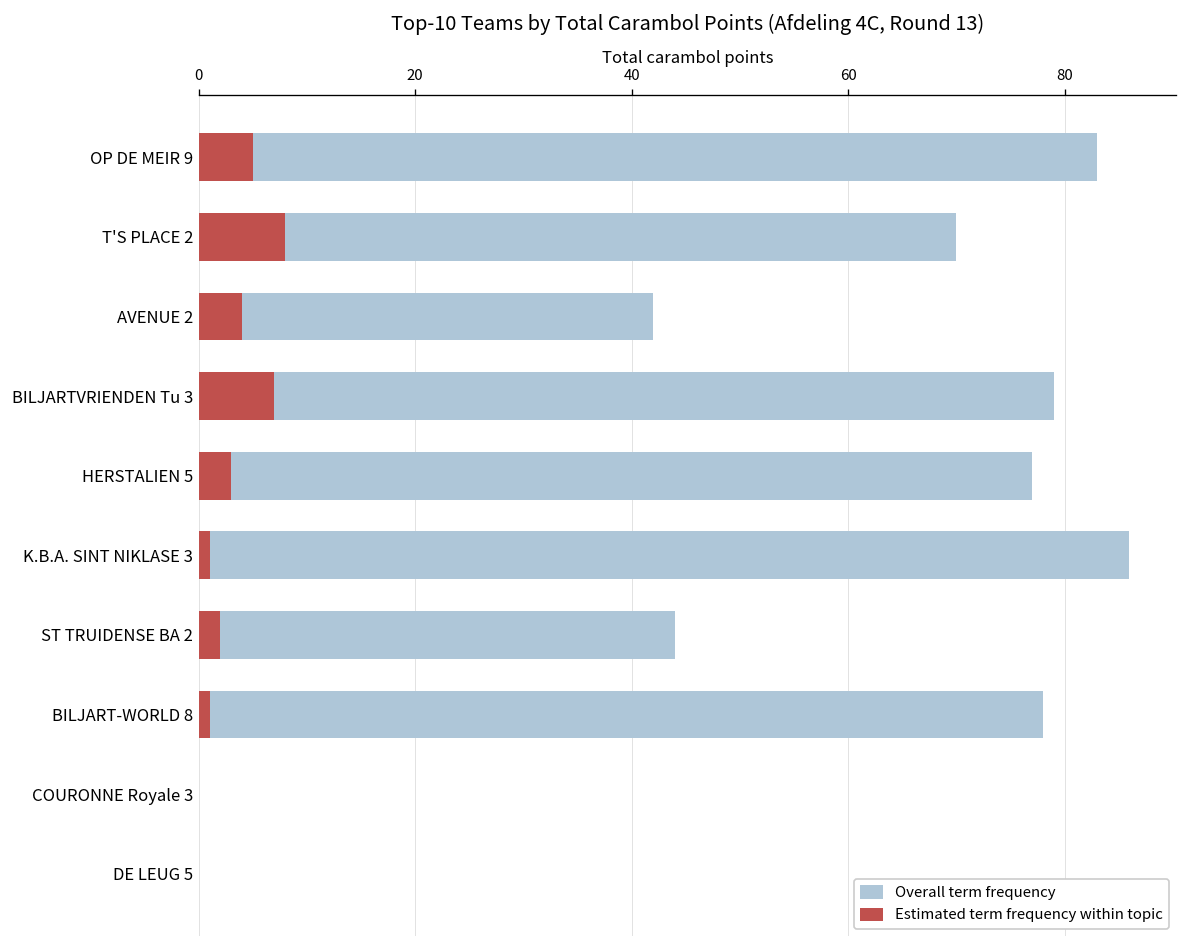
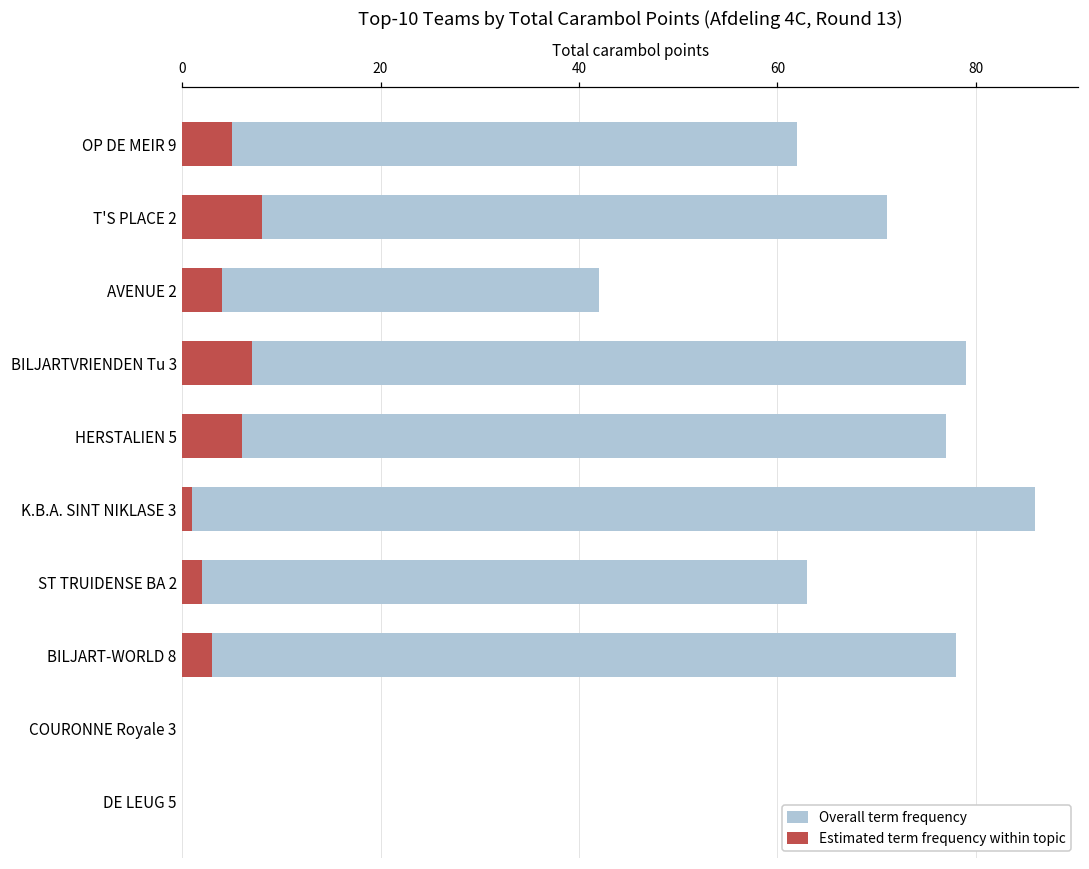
  {
    "Overall term frequency": {
-     "OP DE MEIR 9": 83,
-     "T'S PLACE 2": 70,
+     "OP DE MEIR 9": 62,
+     "T'S PLACE 2": 71,
      "AVENUE 2": 42,
      "BILJARTVRIENDEN Tu 3": 79,
      "HERSTALIEN 5": 77,
      "K.B.A. SINT NIKLASE 3": 86,
-     "ST TRUIDENSE BA 2": 44,
+     "ST TRUIDENSE BA 2": 63,
      "BILJART-WORLD 8": 78,
      "COURONNE Royale 3": 0,
      "DE LEUG 5": 0
    },
    "Estimated term frequency within topic": {
-     "HERSTALIEN 5": 3,
-     "BILJART-WORLD 8": 1,
+     "HERSTALIEN 5": 6,
+     "BILJART-WORLD 8": 3,
      "COURONNE Royale 3": 0,
      "DE LEUG 5": 0
    }
  }
